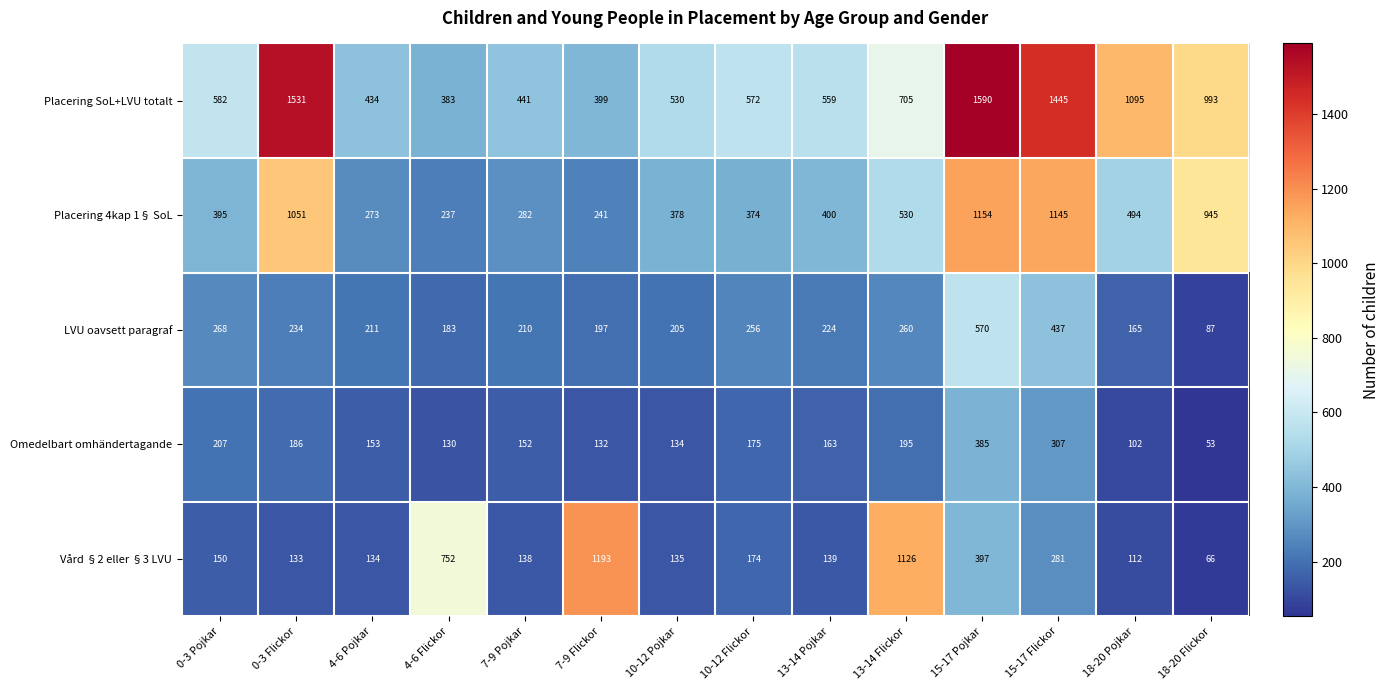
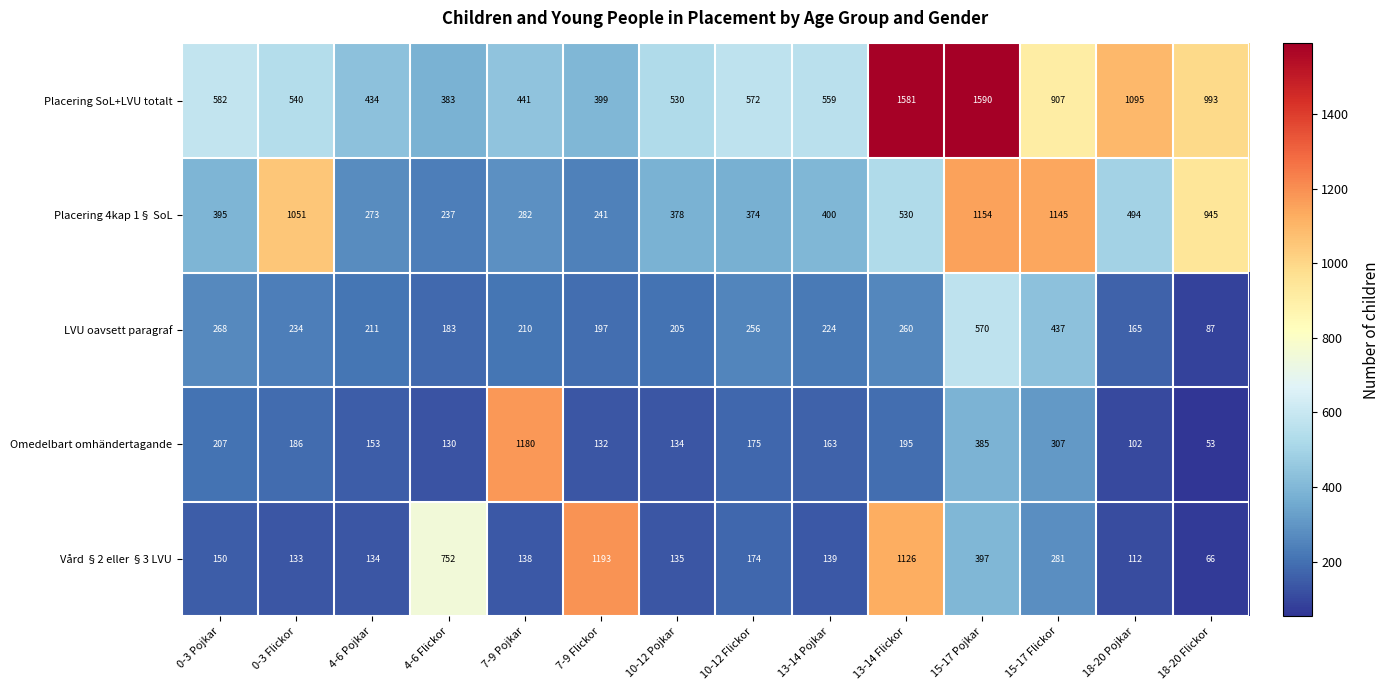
  {
    "Placering SoL+LVU totalt": {
      "0-3 Pojkar": 582,
-     "0-3 Flickor": 1531,
+     "0-3 Flickor": 540,
      "4-6 Pojkar": 434,
      "4-6 Flickor": 383,
      "7-9 Pojkar": 441,
      "7-9 Flickor": 399,
      "10-12 Pojkar": 530,
      "10-12 Flickor": 572,
      "13-14 Pojkar": 559,
-     "13-14 Flickor": 705,
+     "13-14 Flickor": 1581,
      "15-17 Pojkar": 1590,
-     "15-17 Flickor": 1445,
+     "15-17 Flickor": 907,
      "18-20 Pojkar": 1095,
      "18-20 Flickor": 993
    },
    "Placering 4kap 1§ SoL": {
      "0-3 Pojkar": 395,
      "0-3 Flickor": 1051,
      "4-6 Pojkar": 273,
      "4-6 Flickor": 237,
      "7-9 Pojkar": 282,
      "7-9 Flickor": 241,
      "10-12 Pojkar": 378,
      "10-12 Flickor": 374,
      "13-14 Pojkar": 400,
      "13-14 Flickor": 530,
      "15-17 Pojkar": 1154,
      "15-17 Flickor": 1145,
      "18-20 Pojkar": 494,
      "18-20 Flickor": 945
    },
    "LVU oavsett paragraf": {
      "0-3 Pojkar": 268,
      "0-3 Flickor": 234,
      "4-6 Pojkar": 211,
      "4-6 Flickor": 183,
      "7-9 Pojkar": 210,
      "7-9 Flickor": 197,
      "10-12 Pojkar": 205,
      "10-12 Flickor": 256,
      "13-14 Pojkar": 224,
      "13-14 Flickor": 260,
      "15-17 Pojkar": 570,
      "15-17 Flickor": 437,
      "18-20 Pojkar": 165,
      "18-20 Flickor": 87
    },
    "Omedelbart omhändertagande": {
      "0-3 Pojkar": 207,
      "0-3 Flickor": 186,
      "4-6 Pojkar": 153,
      "4-6 Flickor": 130,
-     "7-9 Pojkar": 152,
+     "7-9 Pojkar": 1180,
      "7-9 Flickor": 132,
      "10-12 Pojkar": 134,
      "10-12 Flickor": 175,
      "13-14 Pojkar": 163,
      "13-14 Flickor": 195,
      "15-17 Pojkar": 385,
      "15-17 Flickor": 307,
      "18-20 Pojkar": 102,
      "18-20 Flickor": 53
    },
    "Vård §2 eller §3 LVU": {
      "0-3 Pojkar": 150,
      "0-3 Flickor": 133,
      "4-6 Pojkar": 134,
      "4-6 Flickor": 752,
      "7-9 Pojkar": 138,
      "7-9 Flickor": 1193,
      "10-12 Pojkar": 135,
      "10-12 Flickor": 174,
      "13-14 Pojkar": 139,
      "13-14 Flickor": 1126,
      "15-17 Pojkar": 397,
      "15-17 Flickor": 281,
      "18-20 Pojkar": 112,
      "18-20 Flickor": 66
    }
  }
